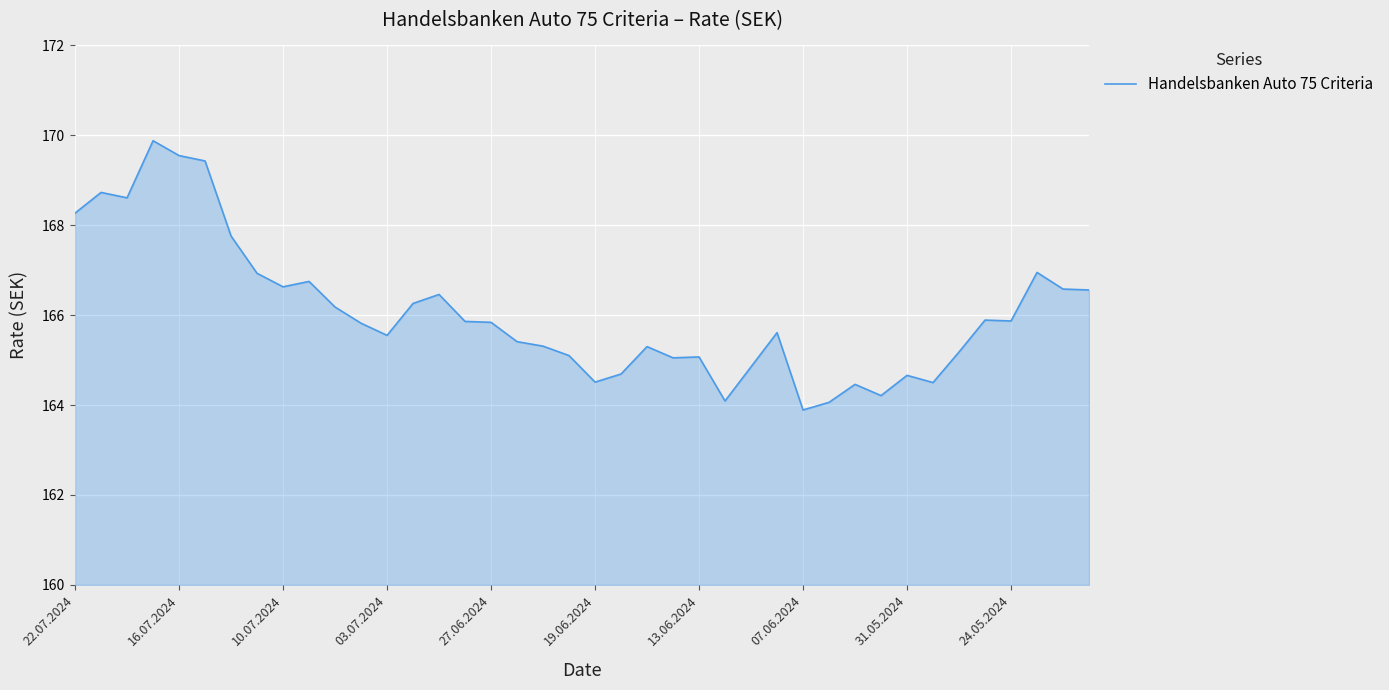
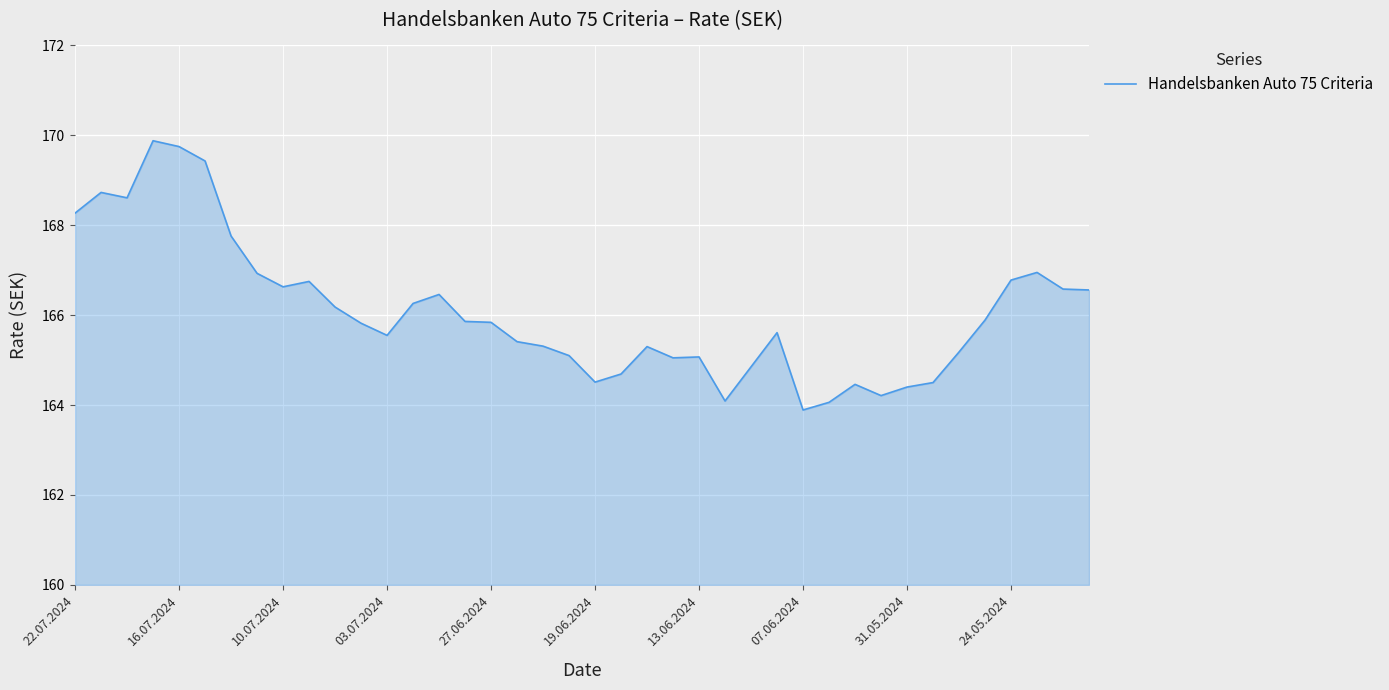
  {
    "22.07.2024": 168.3,
-   "16.07.2024": 169.6,
+   "16.07.2024": 169.8,
    "10.07.2024": 166.6,
    "03.07.2024": 165.6,
    "27.06.2024": 165.8,
    "19.06.2024": 164.5,
    "13.06.2024": 165.1,
    "07.06.2024": 163.9,
-   "31.05.2024": 164.7,
-   "24.05.2024": 165.9
+   "31.05.2024": 164.4,
+   "24.05.2024": 166.8
  }
